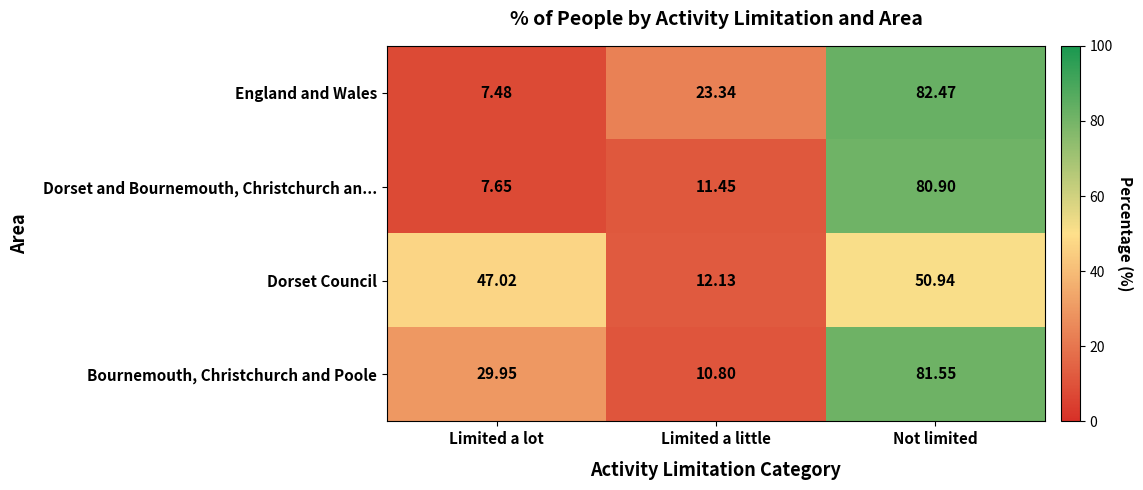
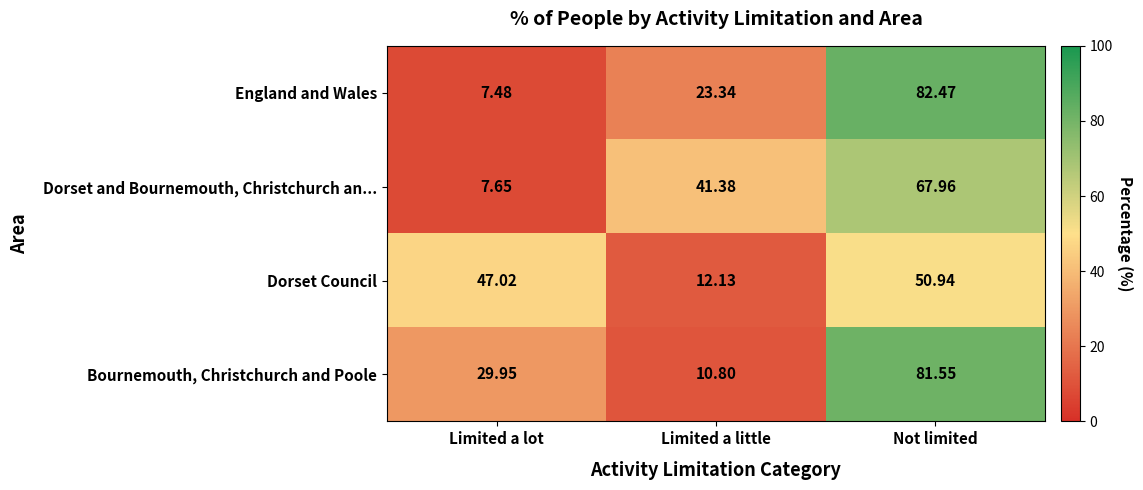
  {
    "England and Wales": {
      "Limited a lot": 7.48,
      "Limited a little": 23.34,
      "Not limited": 82.47
    },
    "Dorset and Bournemouth, Christchurch an...": {
      "Limited a lot": 7.65,
-     "Limited a little": 11.45,
-     "Not limited": 80.90
+     "Limited a little": 41.38,
+     "Not limited": 67.96
    },
    "Dorset Council": {
      "Limited a lot": 47.02,
      "Limited a little": 12.13,
      "Not limited": 50.94
    },
    "Bournemouth, Christchurch and Poole": {
      "Limited a lot": 29.95,
      "Limited a little": 10.80,
      "Not limited": 81.55
    }
  }
